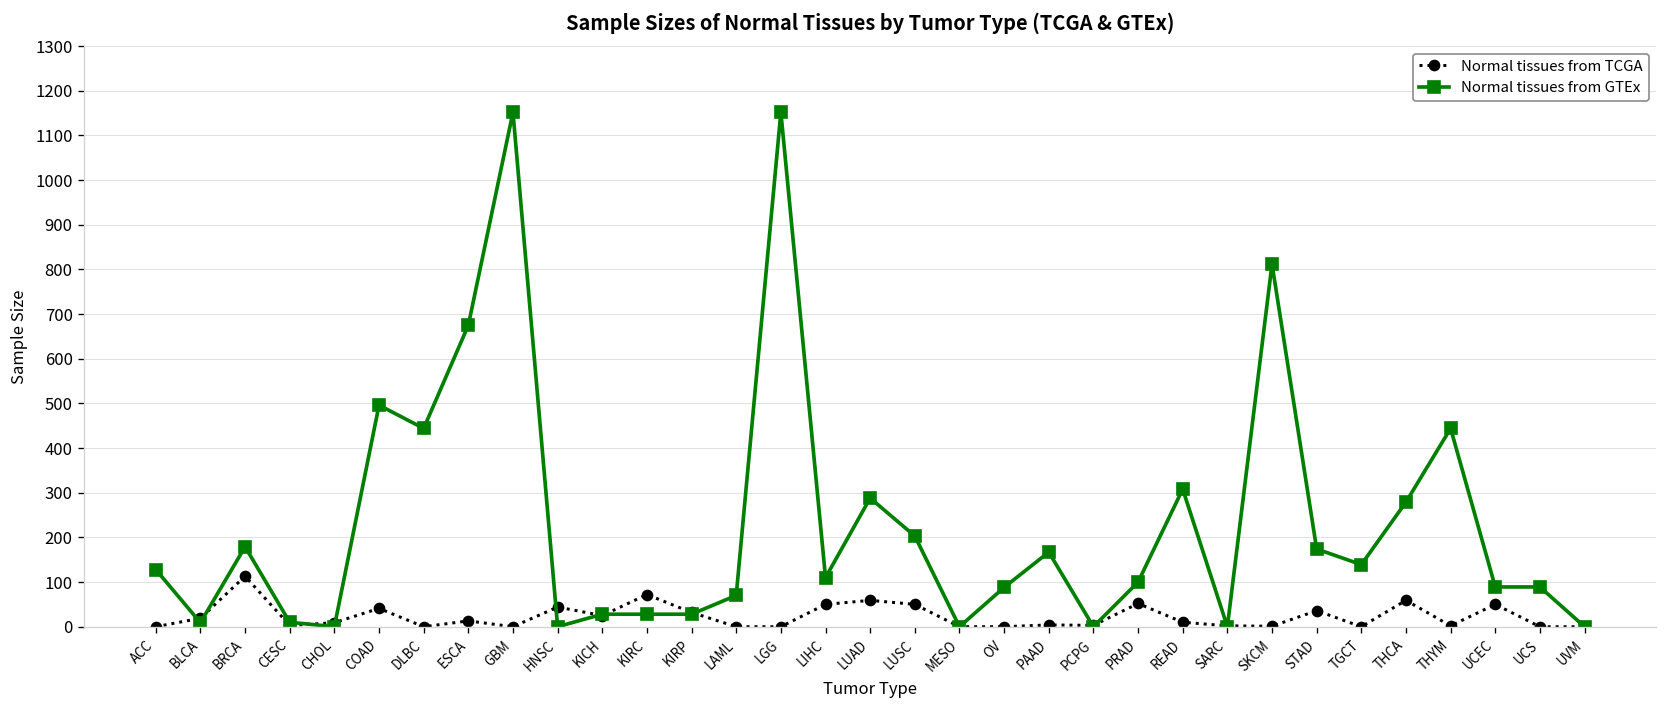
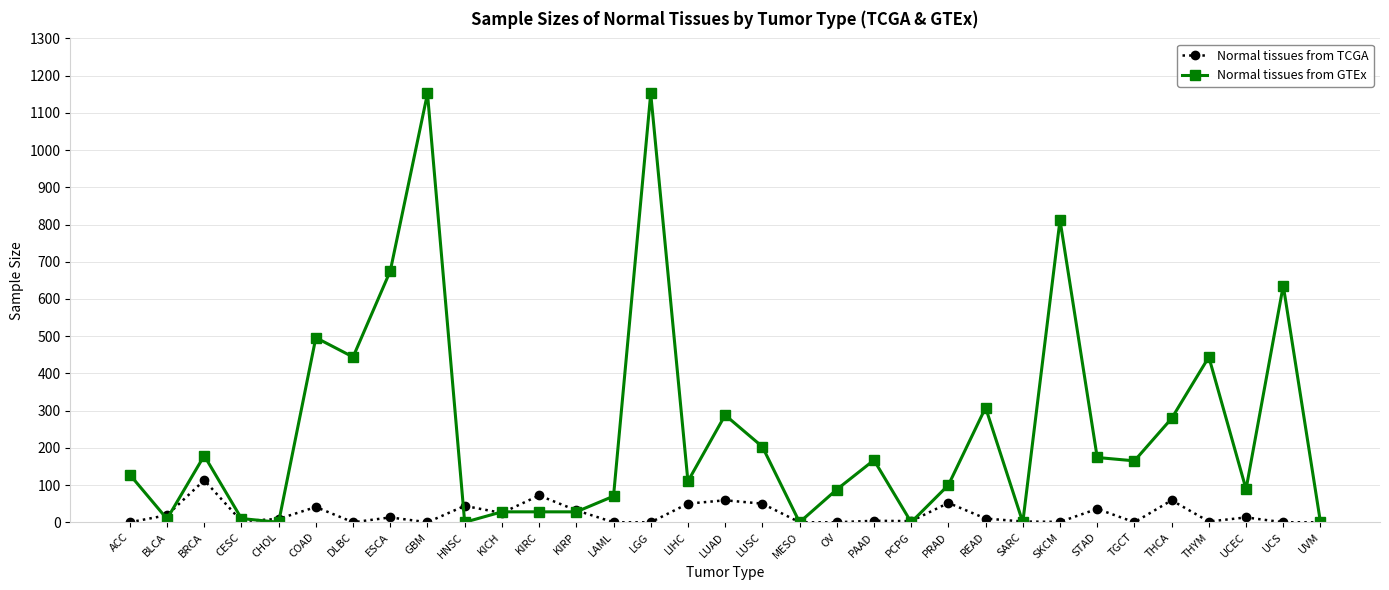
  {
    "Normal tissues from TCGA": {
      "ACC": 0,
      "BLCA": 20,
      "BRCA": 110,
      "CESC": 0,
      "CHOL": 10,
      "COAD": 40,
      "DLBC": 0,
      "ESCA": 10,
      "GBM": 0,
      "HNSC": 40,
      "KIRC": 70,
      "LAML": 0,
      "LGG": 0,
      "LIHC": 50,
      "LUAD": 60,
      "LUSC": 50,
      "OV": 0,
      "PAAD": 0,
      "PRAD": 50,
      "READ": 10,
      "SKCM": 0,
      "STAD": 40,
      "TGCT": 0,
      "THCA": 60,
      "THYM": 0,
-     "UCEC": 50,
+     "UCEC": 10,
      "UCS": 0
    },
    "Normal tissues from GTEx": {
      "ACC": 130,
      "BLCA": 10,
      "BRCA": 180,
      "CESC": 10,
      "CHOL": 0,
      "COAD": 500,
      "DLBC": 440,
      "ESCA": 680,
      "GBM": 1150,
      "HNSC": 0,
      "KIRC": 30,
      "LAML": 70,
      "LGG": 1150,
      "LIHC": 110,
      "LUAD": 290,
      "LUSC": 200,
      "OV": 90,
      "PAAD": 170,
      "PRAD": 100,
      "READ": 310,
      "SKCM": 810,
      "STAD": 170,
-     "TGCT": 140,
+     "TGCT": 170,
      "THCA": 280,
      "THYM": 440,
      "UCEC": 90,
-     "UCS": 90
+     "UCS": 640
    }
  }
